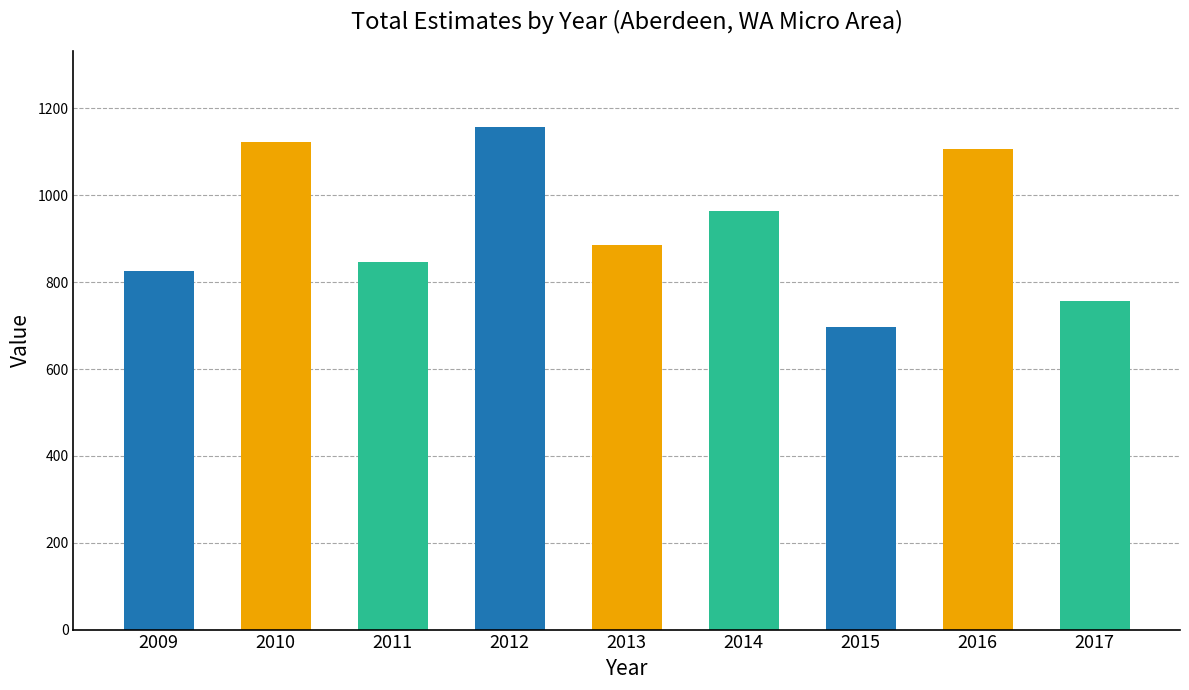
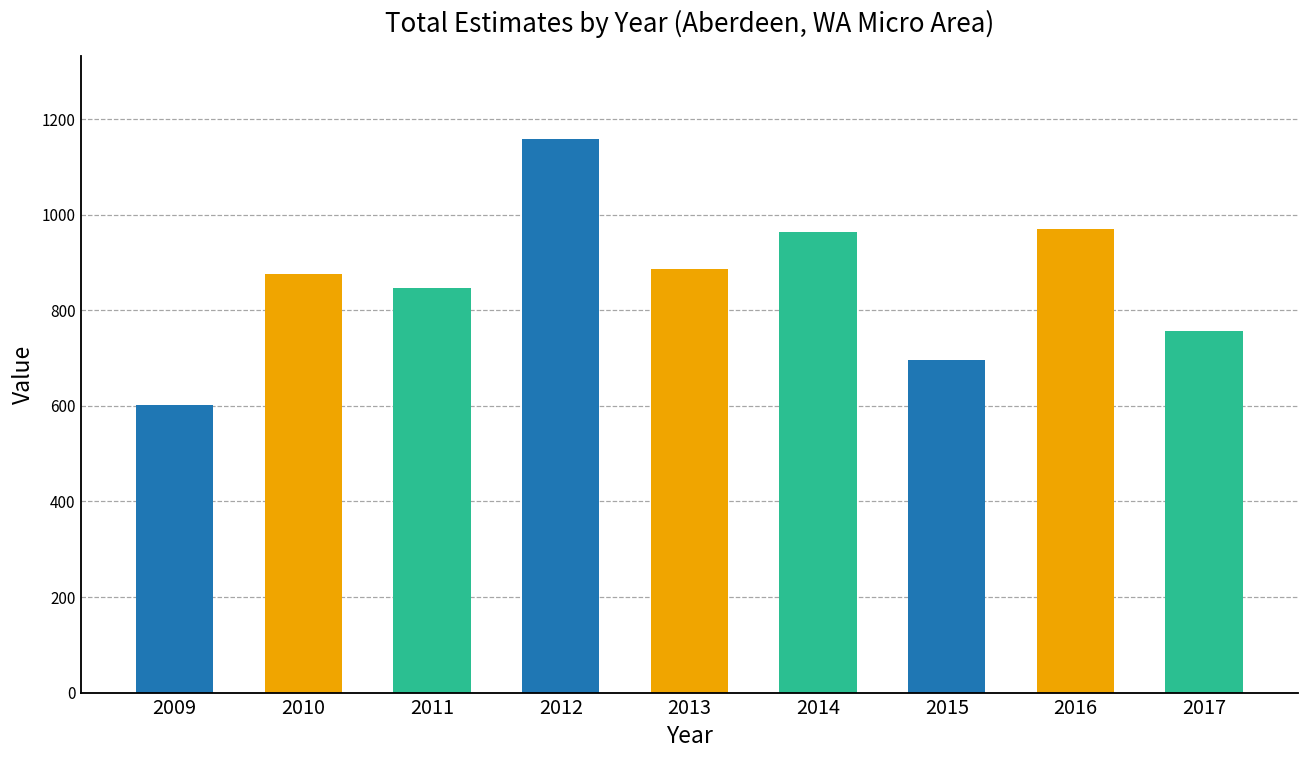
  {
-   "2009": 830,
-   "2010": 1120,
+   "2009": 600,
+   "2010": 880,
    "2011": 850,
    "2012": 1160,
    "2013": 890,
    "2014": 970,
    "2015": 700,
-   "2016": 1110,
+   "2016": 970,
    "2017": 760
  }
